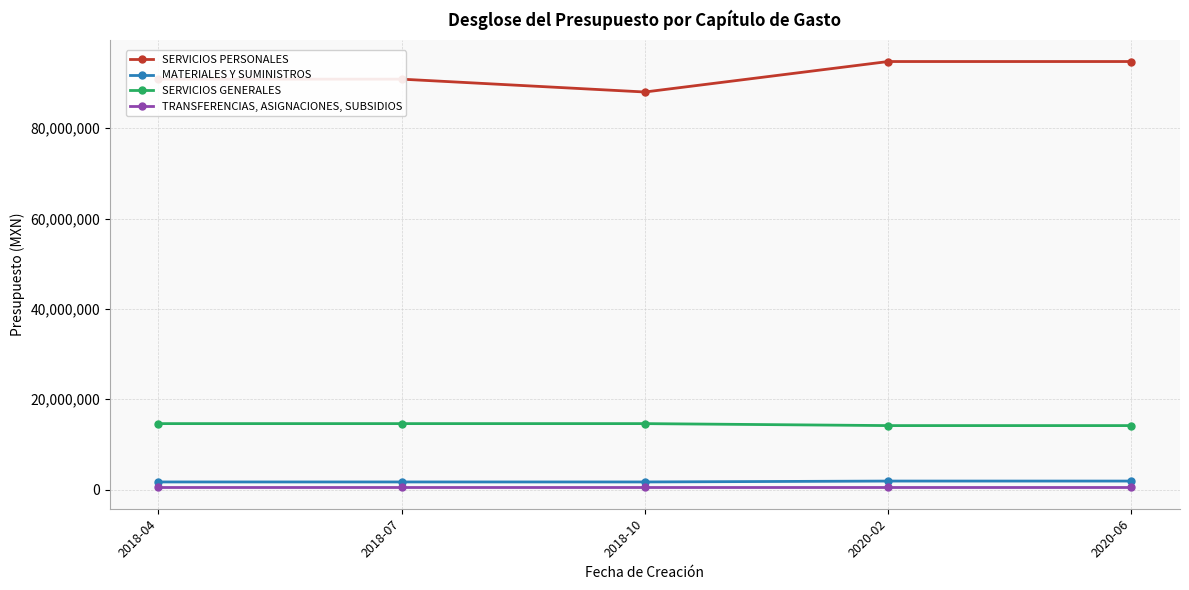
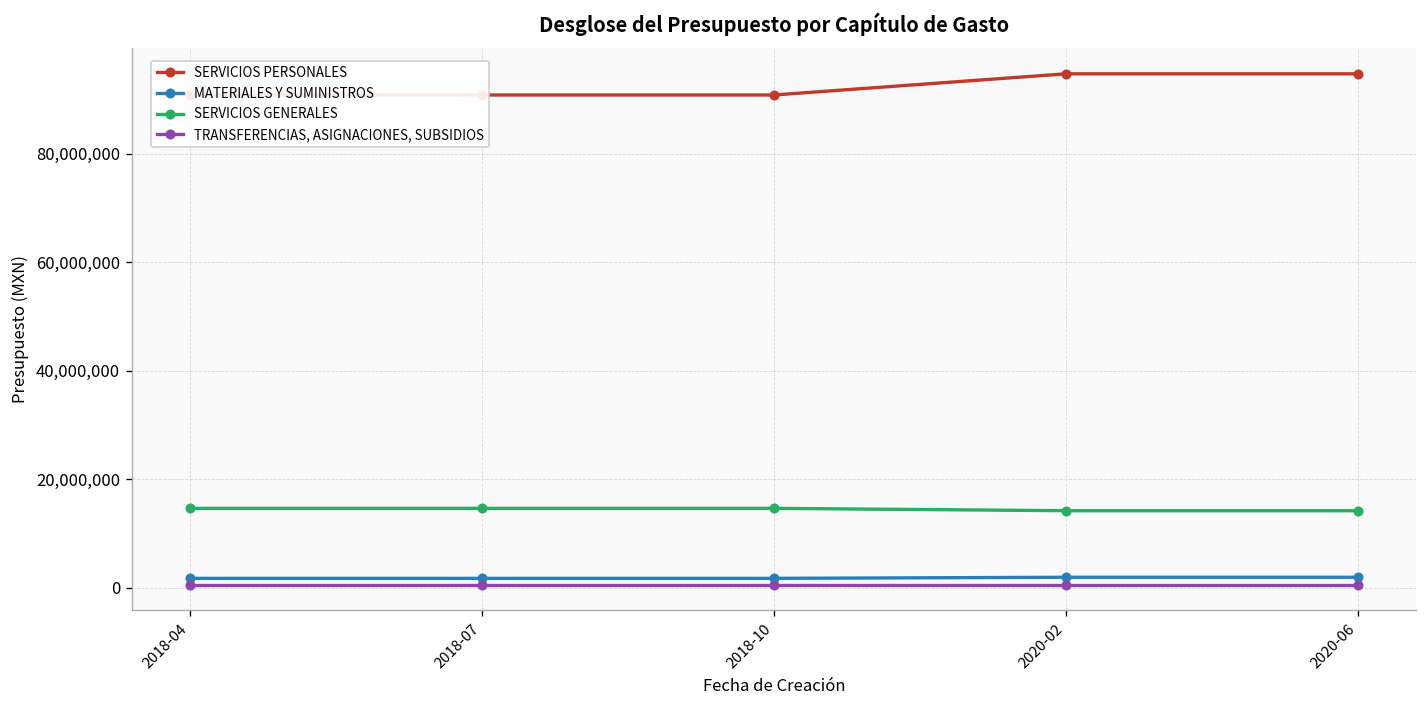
  {
    "SERVICIOS PERSONALES": {
-     "2018-10": "88,000,000",
+     "2018-10": "91,000,000",
      "2020-02": "95,000,000",
      "2020-06": "95,000,000"
    },
    "MATERIALES Y SUMINISTROS": {
      "2018-04": "2,000,000",
      "2018-07": "2,000,000",
      "2018-10": "2,000,000",
      "2020-02": "2,000,000",
      "2020-06": "2,000,000"
    },
    "SERVICIOS GENERALES": {
      "2018-04": "15,000,000",
      "2018-07": "15,000,000",
      "2018-10": "15,000,000",
      "2020-02": "14,000,000",
      "2020-06": "14,000,000"
    },
    "TRANSFERENCIAS, ASIGNACIONES, SUBSIDIOS": {
      "2018-04": "0",
      "2018-07": "0",
      "2018-10": "0",
      "2020-02": "0",
      "2020-06": "0"
    }
  }
